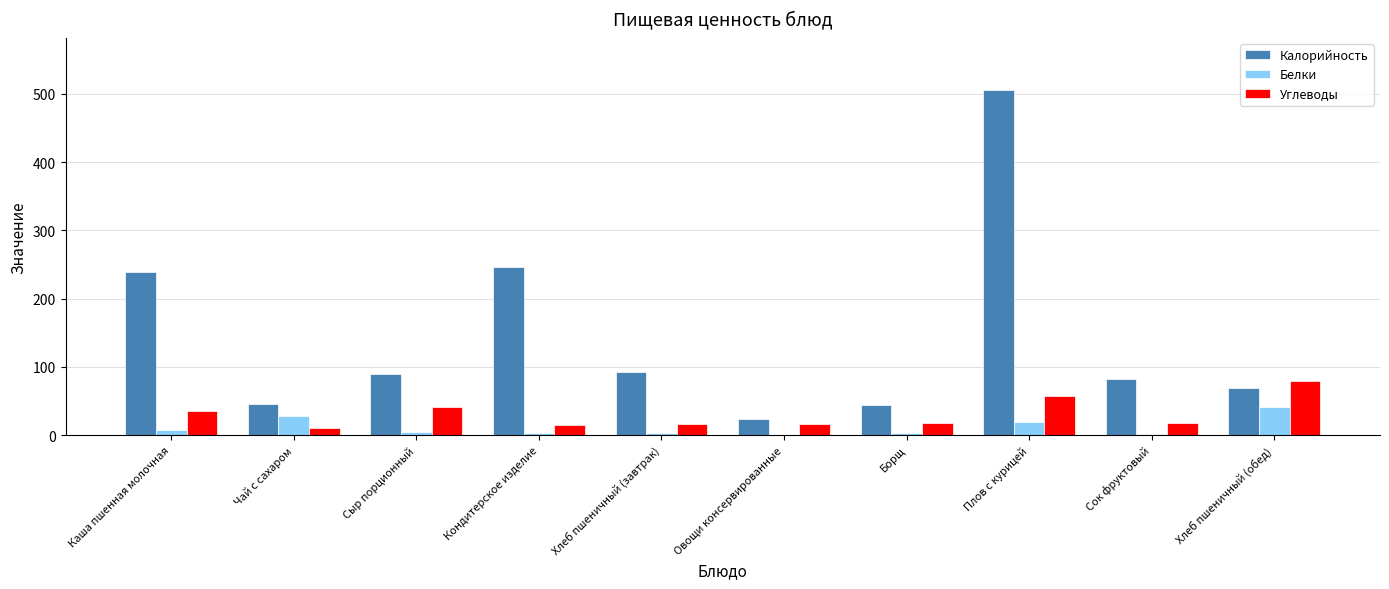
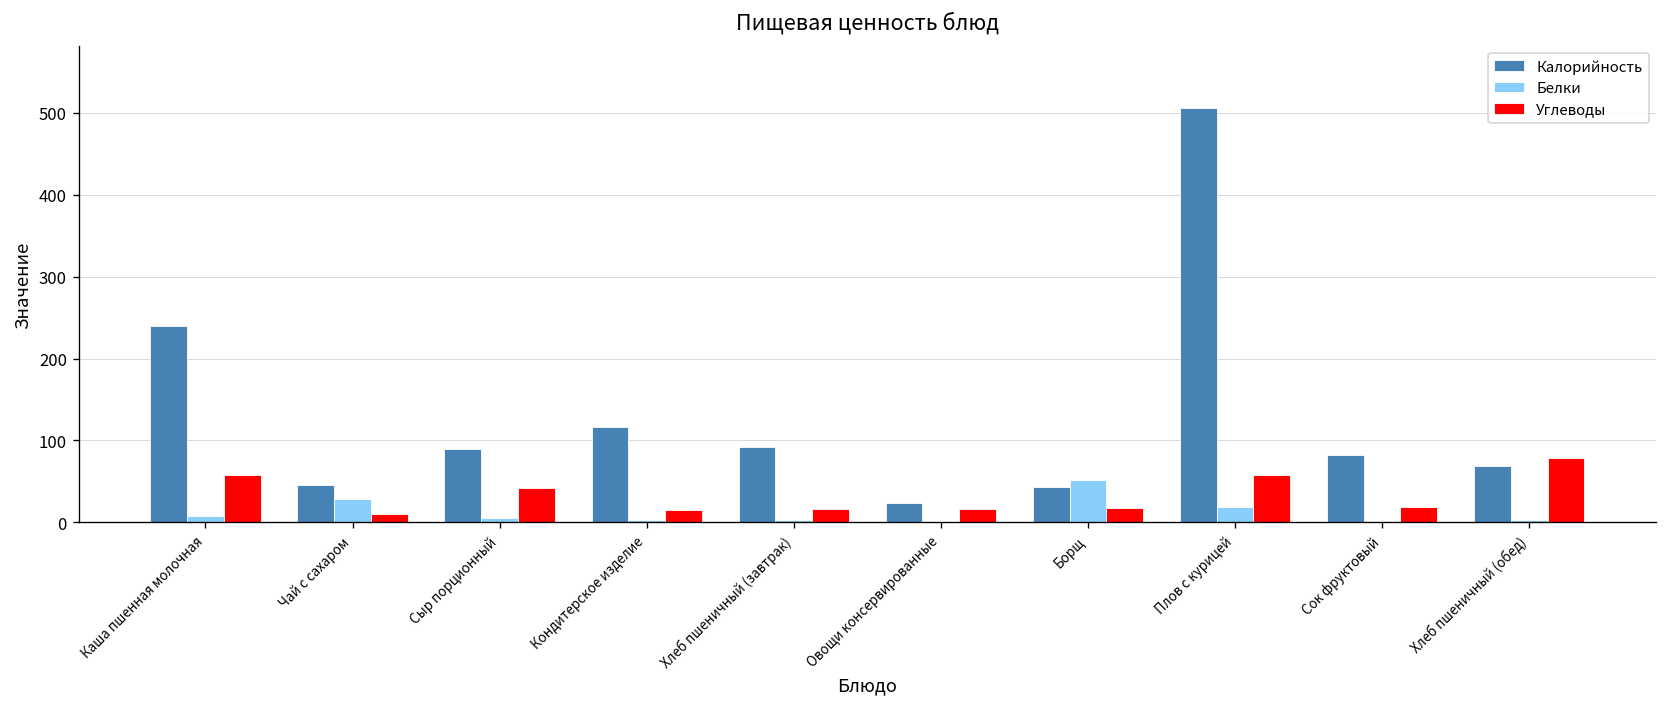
  {
    "Калорийность": {
      "Каша пшенная молочная": 240,
      "Чай с сахаром": 50,
      "Сыр порционный": 90,
-     "Кондитерское изделие": 250,
+     "Кондитерское изделие": 120,
      "Хлеб пшеничный (завтрак)": 90,
      "Овощи консервированные": 20,
      "Борщ": 40,
      "Плов с курицей": 510,
      "Сок фруктовый": 80,
      "Хлеб пшеничный (обед)": 70
    },
    "Белки": {
      "Каша пшенная молочная": 10,
      "Чай с сахаром": 30,
      "Сыр порционный": 10,
-     "Борщ": 0,
+     "Борщ": 50,
      "Плов с курицей": 20,
-     "Хлеб пшеничный (обед)": 40
+     "Хлеб пшеничный (обед)": 0
    },
    "Углеводы": {
-     "Каша пшенная молочная": 40,
+     "Каша пшенная молочная": 60,
      "Чай с сахаром": 10,
      "Сыр порционный": 40,
      "Кондитерское изделие": 10,
      "Хлеб пшеничный (завтрак)": 20,
      "Овощи консервированные": 20,
      "Борщ": 20,
      "Плов с курицей": 60,
      "Сок фруктовый": 20,
      "Хлеб пшеничный (обед)": 80
    }
  }
